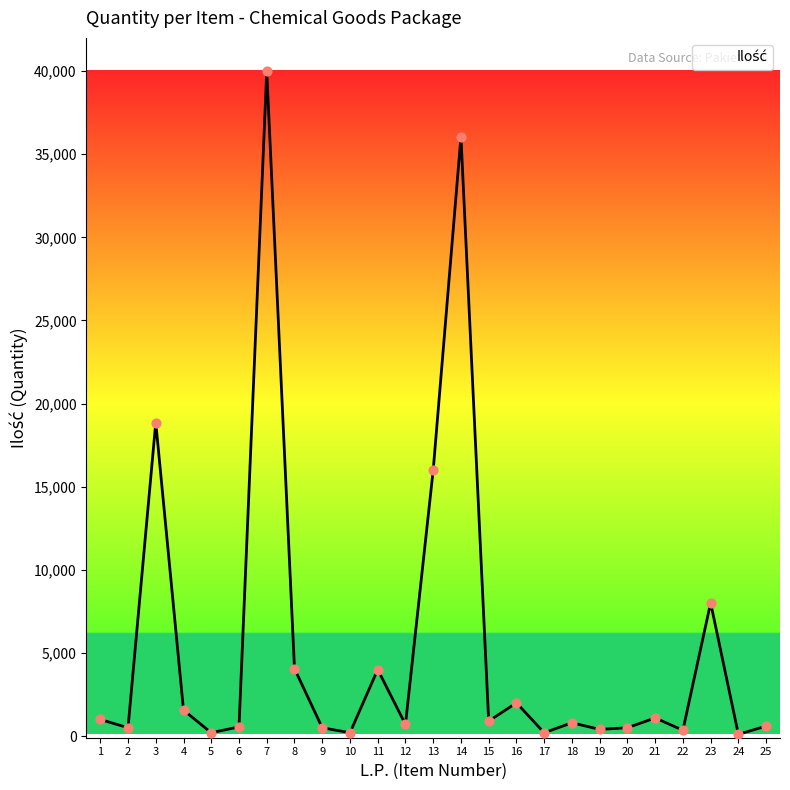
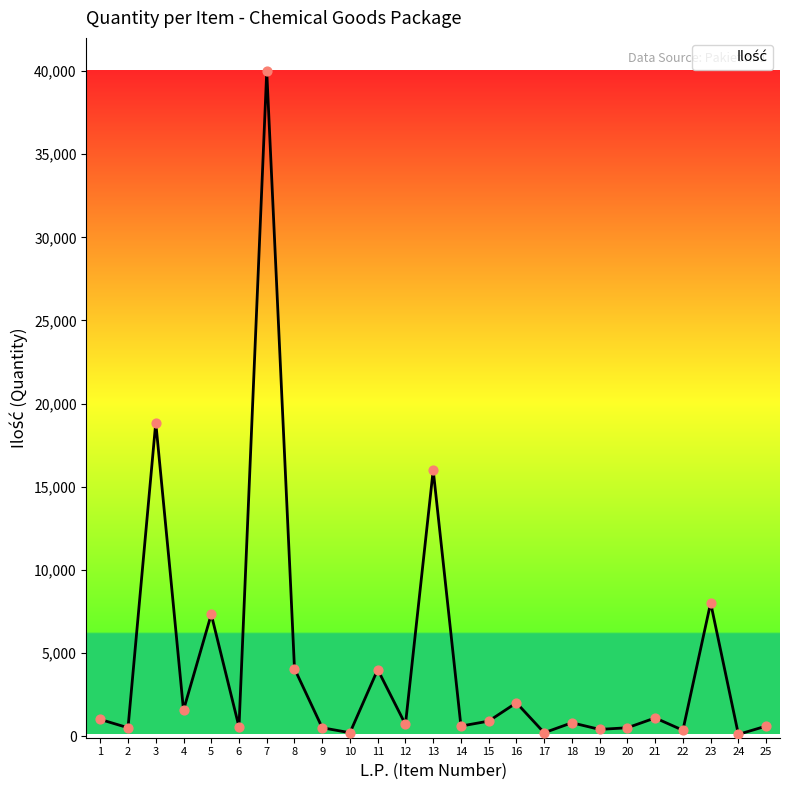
  {
    "1": "1,000",
    "2": "500",
    "3": "18,900",
    "4": "1,600",
-   "5": "200",
+   "5": "7,300",
    "6": "600",
    "7": "40,000",
    "8": "4,100",
    "9": "500",
    "10": "200",
    "11": "4,000",
    "12": "700",
    "13": "16,000",
-   "14": "36,100",
+   "14": "600",
    "15": "900",
    "16": "2,000",
    "17": "200",
    "18": "800",
    "19": "400",
    "20": "500",
    "21": "1,100",
    "22": "400",
    "23": "8,000",
    "24": "100",
    "25": "600"
  }
